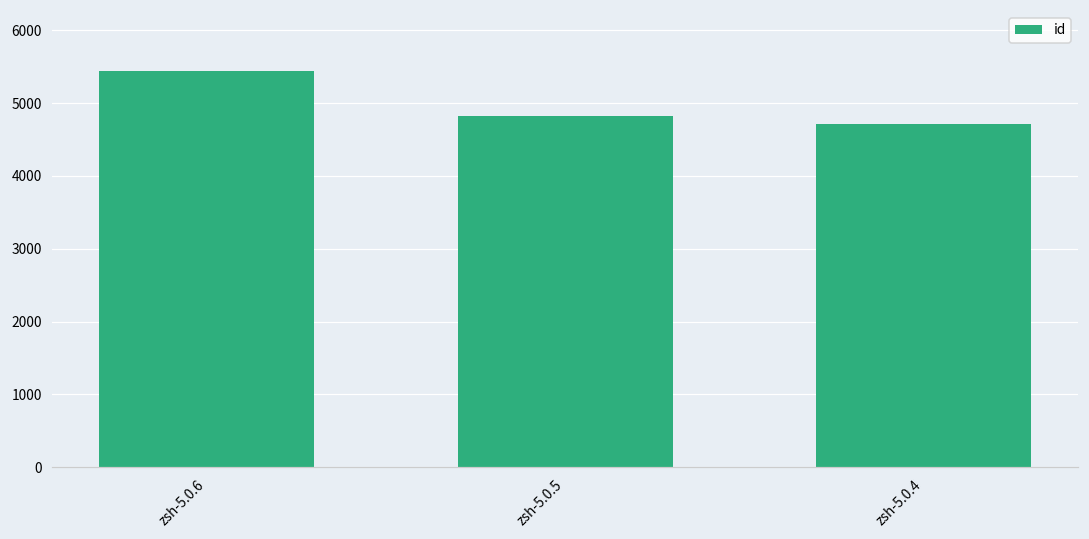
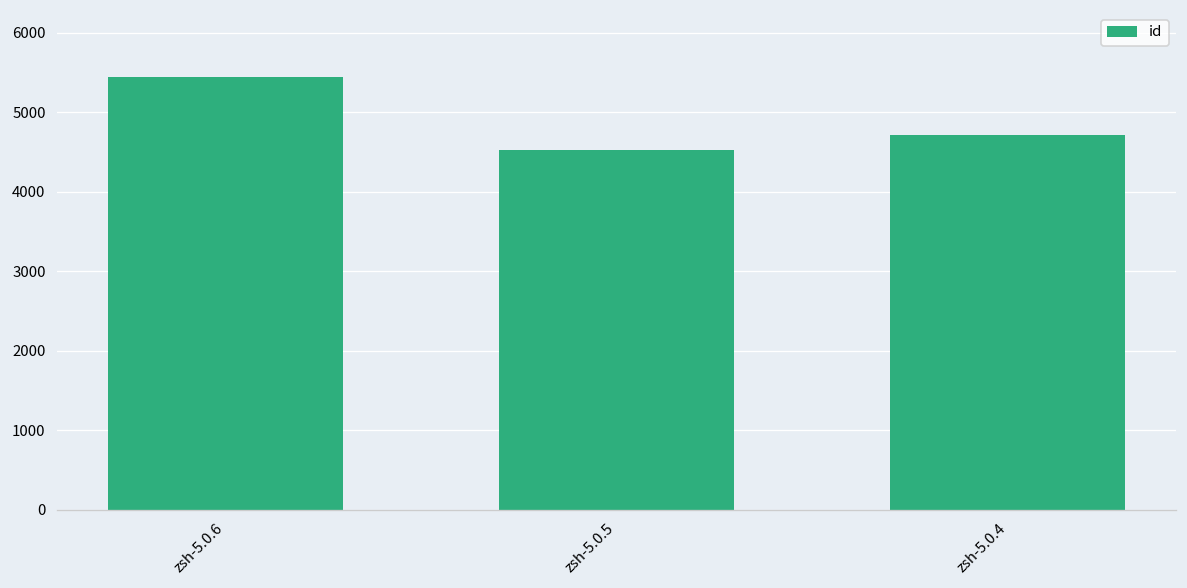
  {
    "zsh-5.0.6": 5400,
-   "zsh-5.0.5": 4800,
+   "zsh-5.0.5": 4500,
    "zsh-5.0.4": 4700
  }
